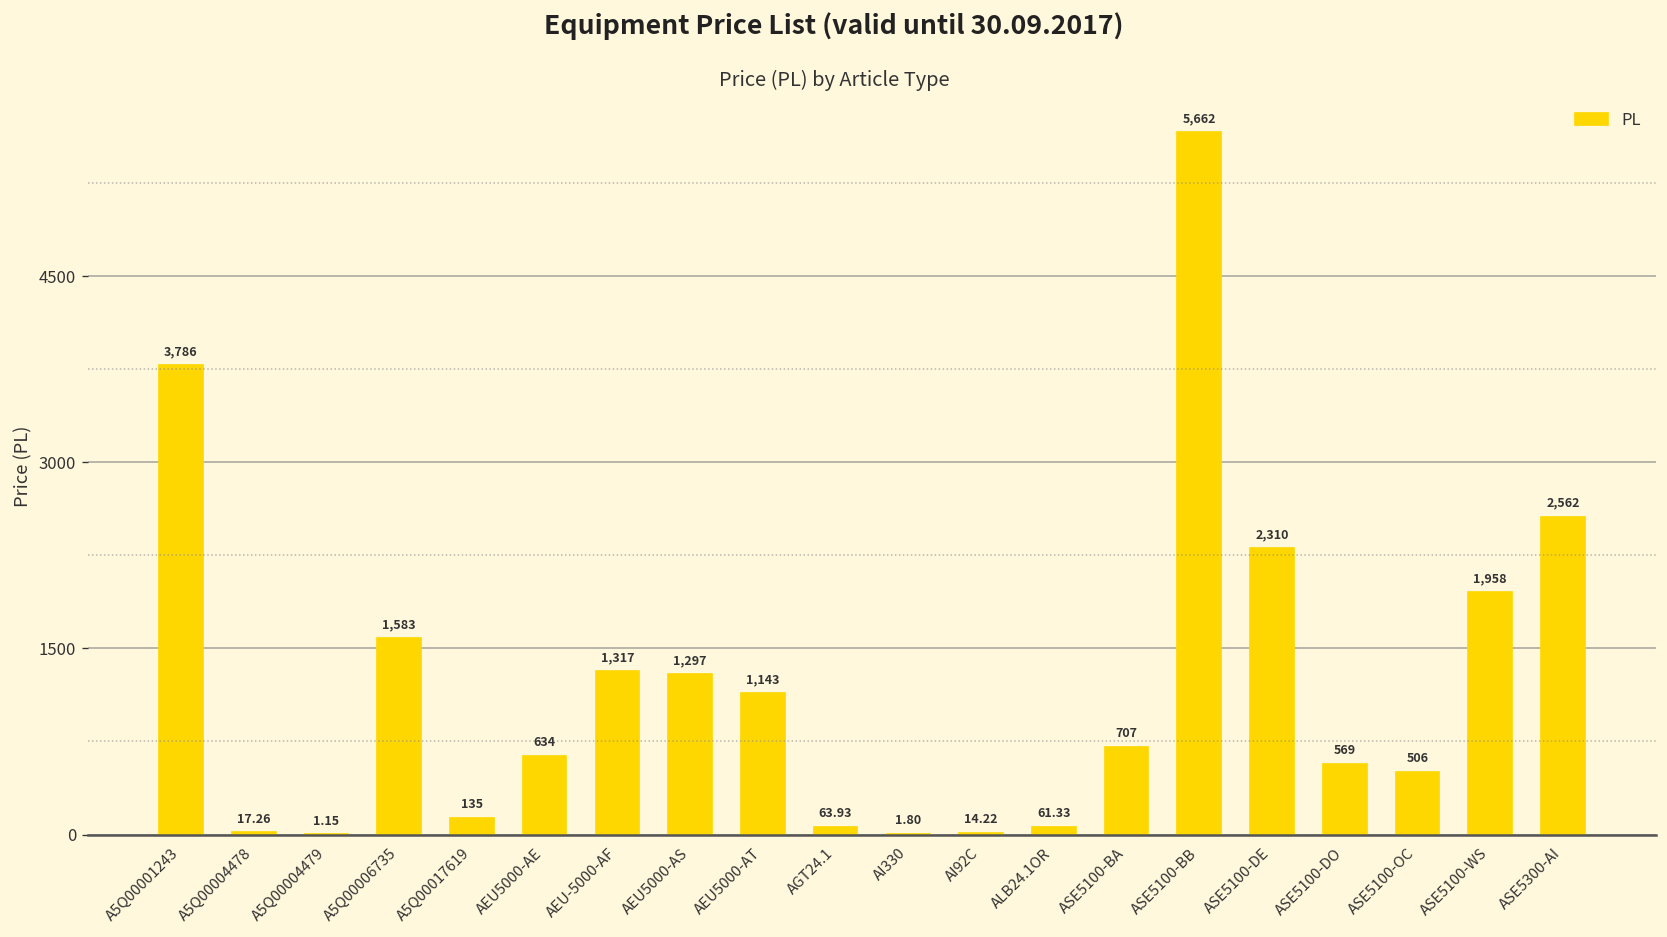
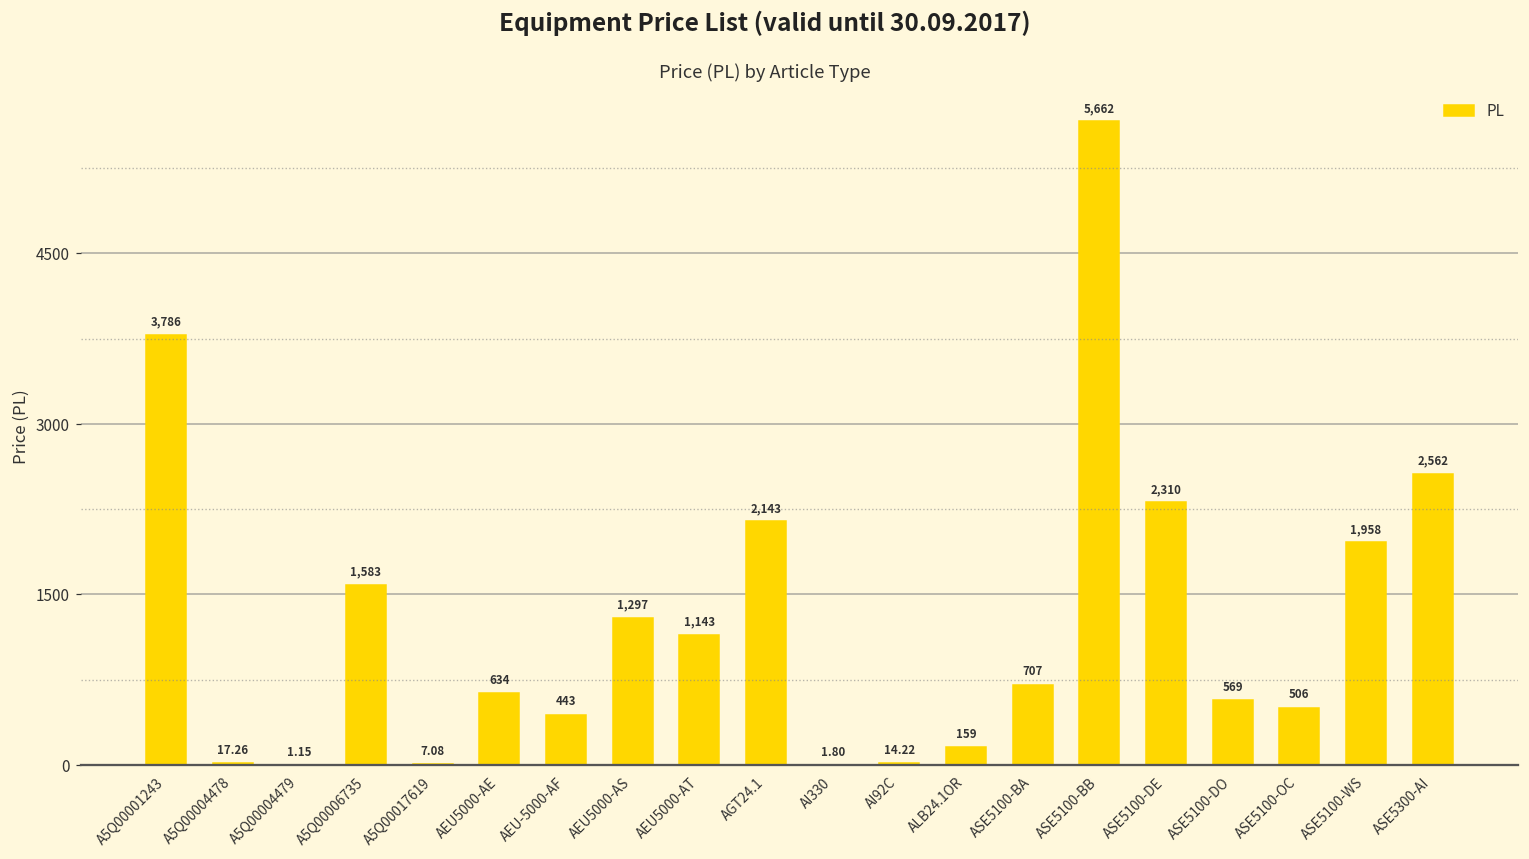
  {
    "A5Q00001243": "3,786",
    "A5Q00004478": "17.26",
    "A5Q00004479": "1.15",
    "A5Q00006735": "1,583",
-   "A5Q00017619": "135",
+   "A5Q00017619": "7.08",
    "AEU5000-AE": "634",
-   "AEU-5000-AF": "1,317",
+   "AEU-5000-AF": "443",
    "AEU5000-AS": "1,297",
    "AEU5000-AT": "1,143",
-   "AGT24.1": "63.93",
+   "AGT24.1": "2,143",
    "AI330": "1.80",
    "AI92C": "14.22",
-   "ALB24.1OR": "61.33",
+   "ALB24.1OR": "159",
    "ASE5100-BA": "707",
    "ASE5100-BB": "5,662",
    "ASE5100-DE": "2,310",
    "ASE5100-DO": "569",
    "ASE5100-OC": "506",
    "ASE5100-WS": "1,958",
    "ASE5300-AI": "2,562"
  }
